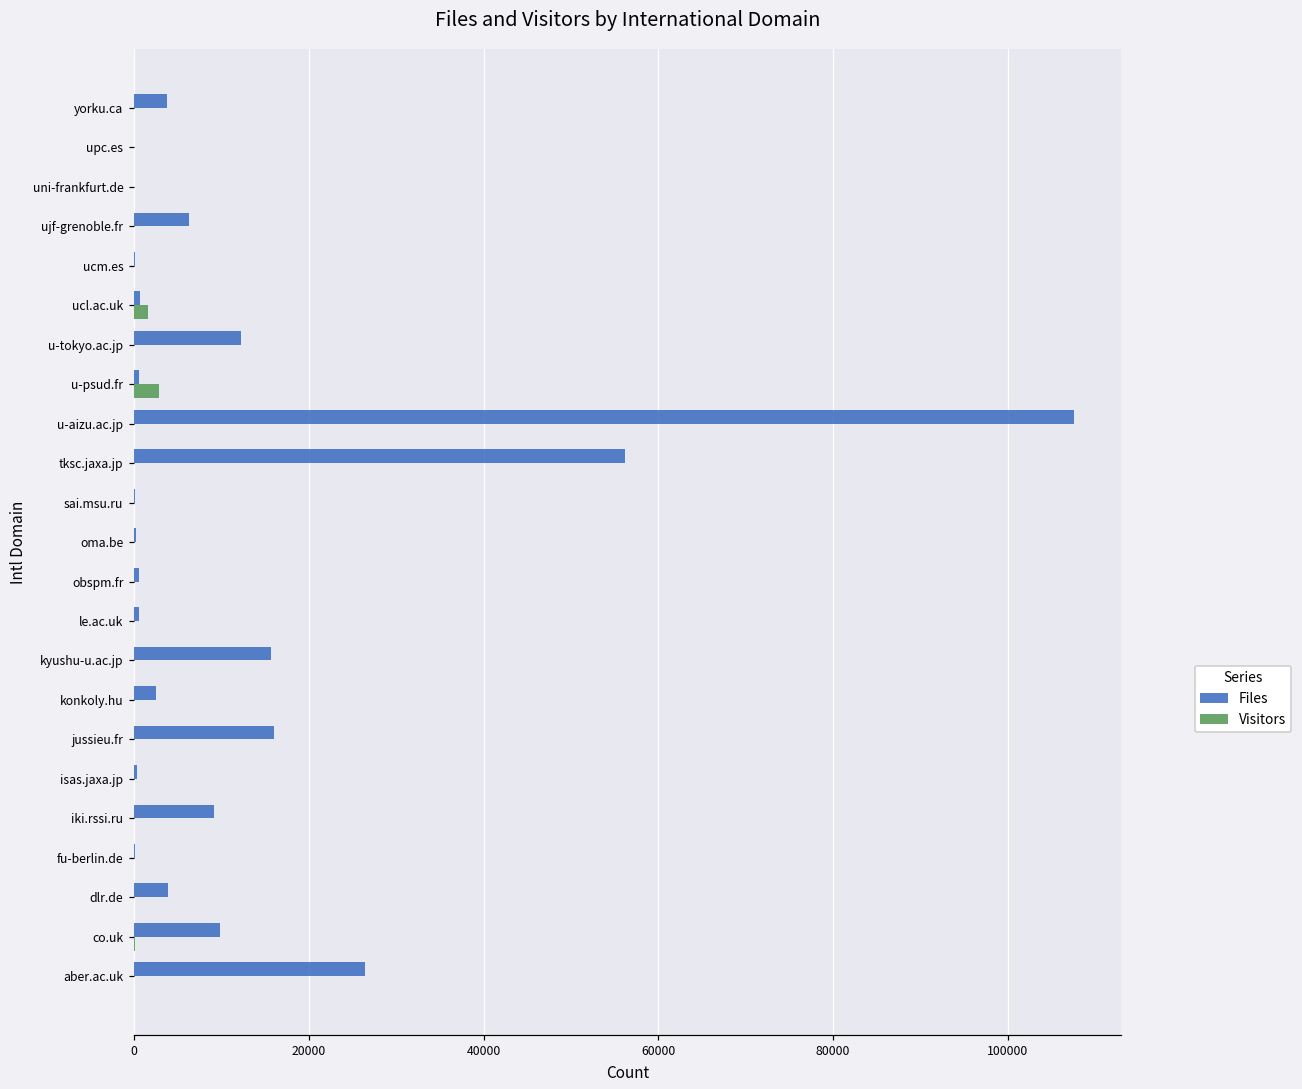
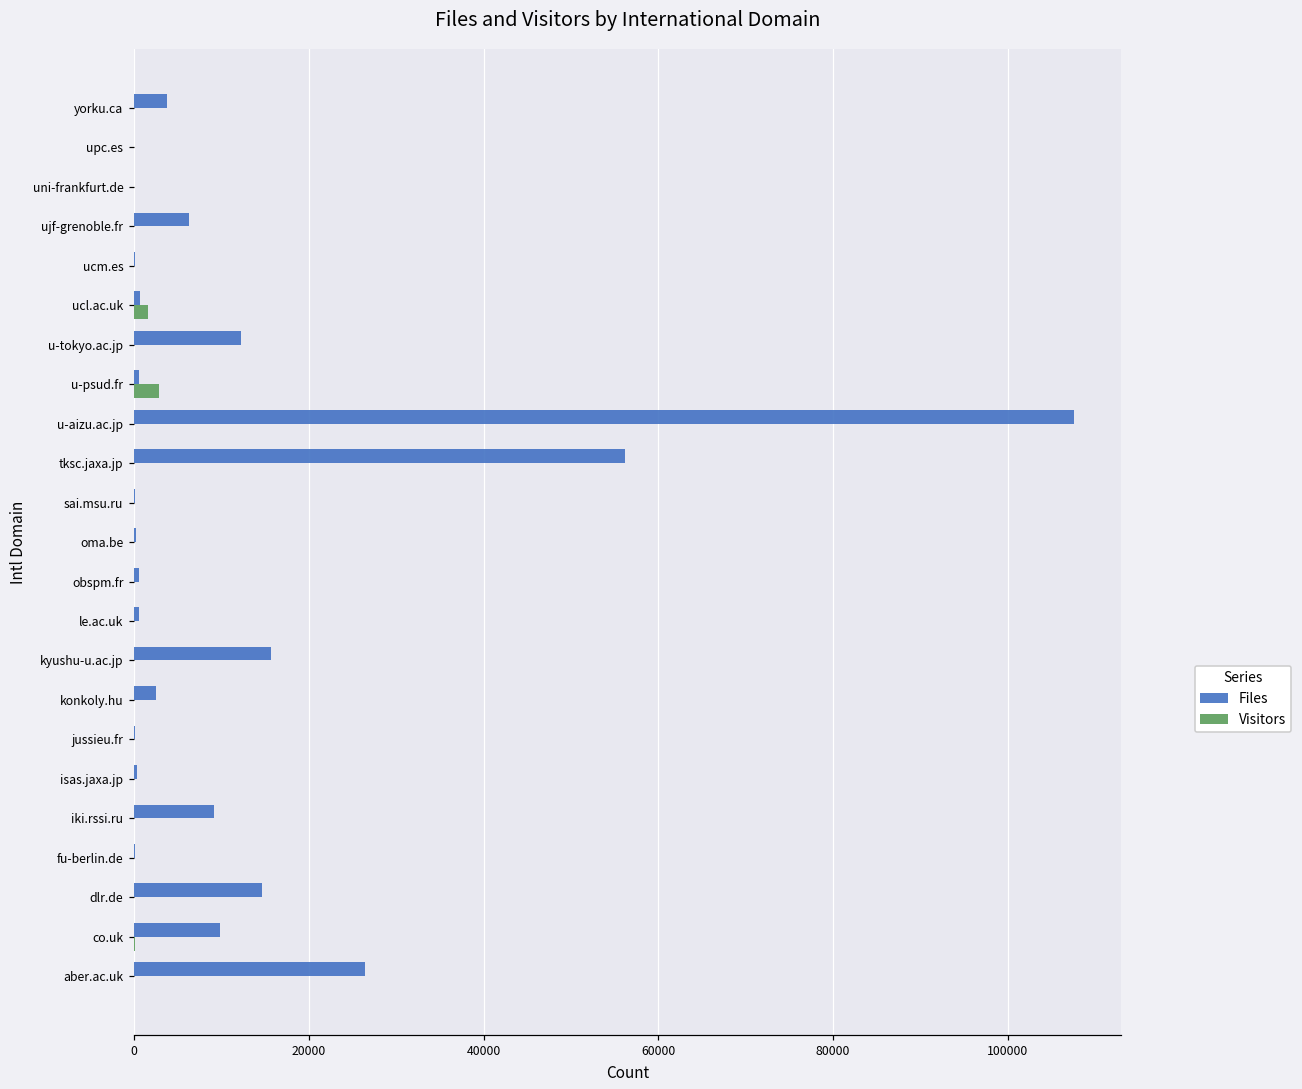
  {
    "Files": {
      "yorku.ca": 4000,
      "ujf-grenoble.fr": 6000,
      "ucl.ac.uk": 1000,
      "u-tokyo.ac.jp": 12000,
      "u-psud.fr": 1000,
      "u-aizu.ac.jp": 108000,
      "tksc.jaxa.jp": 56000,
      "obspm.fr": 1000,
      "le.ac.uk": 1000,
      "kyushu-u.ac.jp": 16000,
      "konkoly.hu": 2000,
-     "jussieu.fr": 16000,
+     "jussieu.fr": 0,
      "isas.jaxa.jp": 0,
      "iki.rssi.ru": 9000,
-     "dlr.de": 4000,
+     "dlr.de": 15000,
      "co.uk": 10000,
      "aber.ac.uk": 26000
    },
    "Visitors": {
      "ucl.ac.uk": 2000,
      "u-psud.fr": 3000
    }
  }
